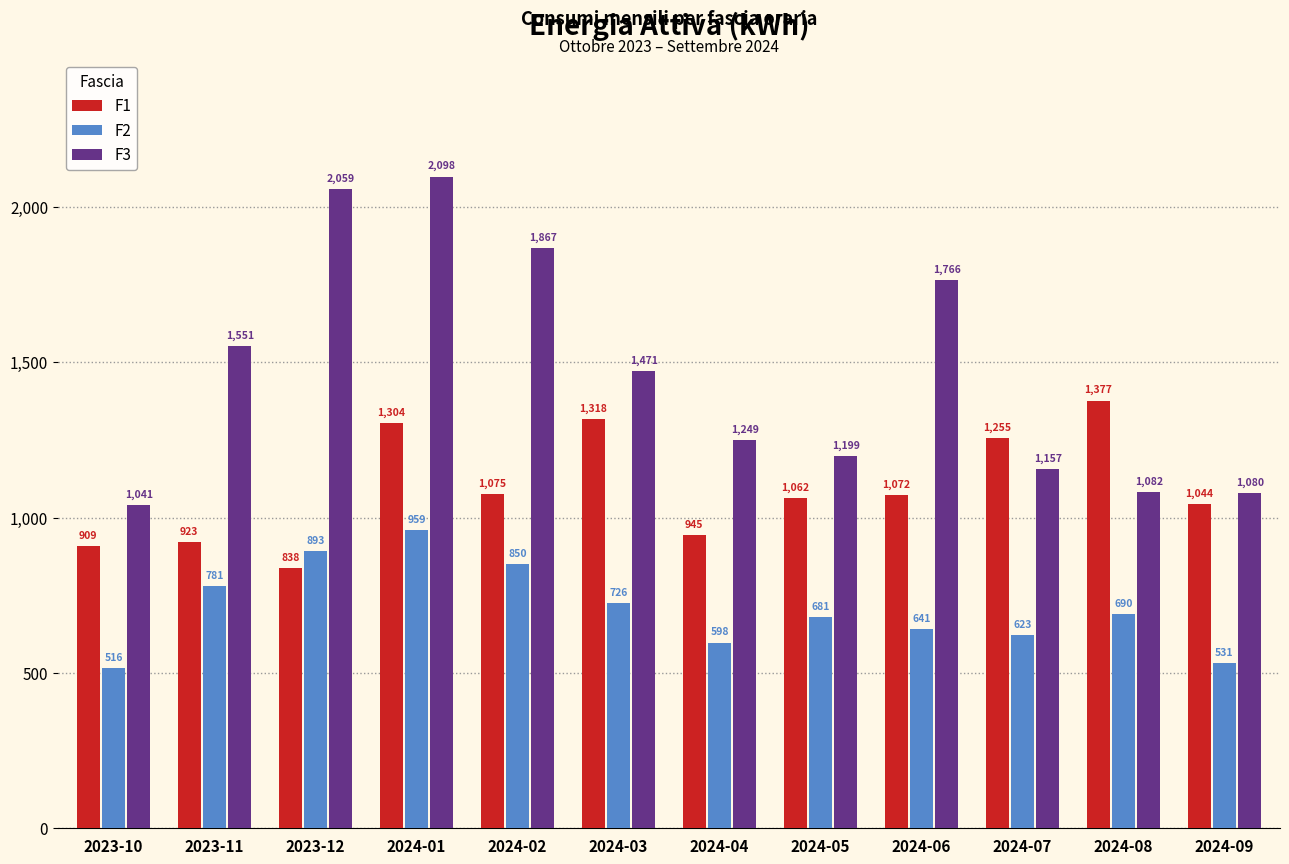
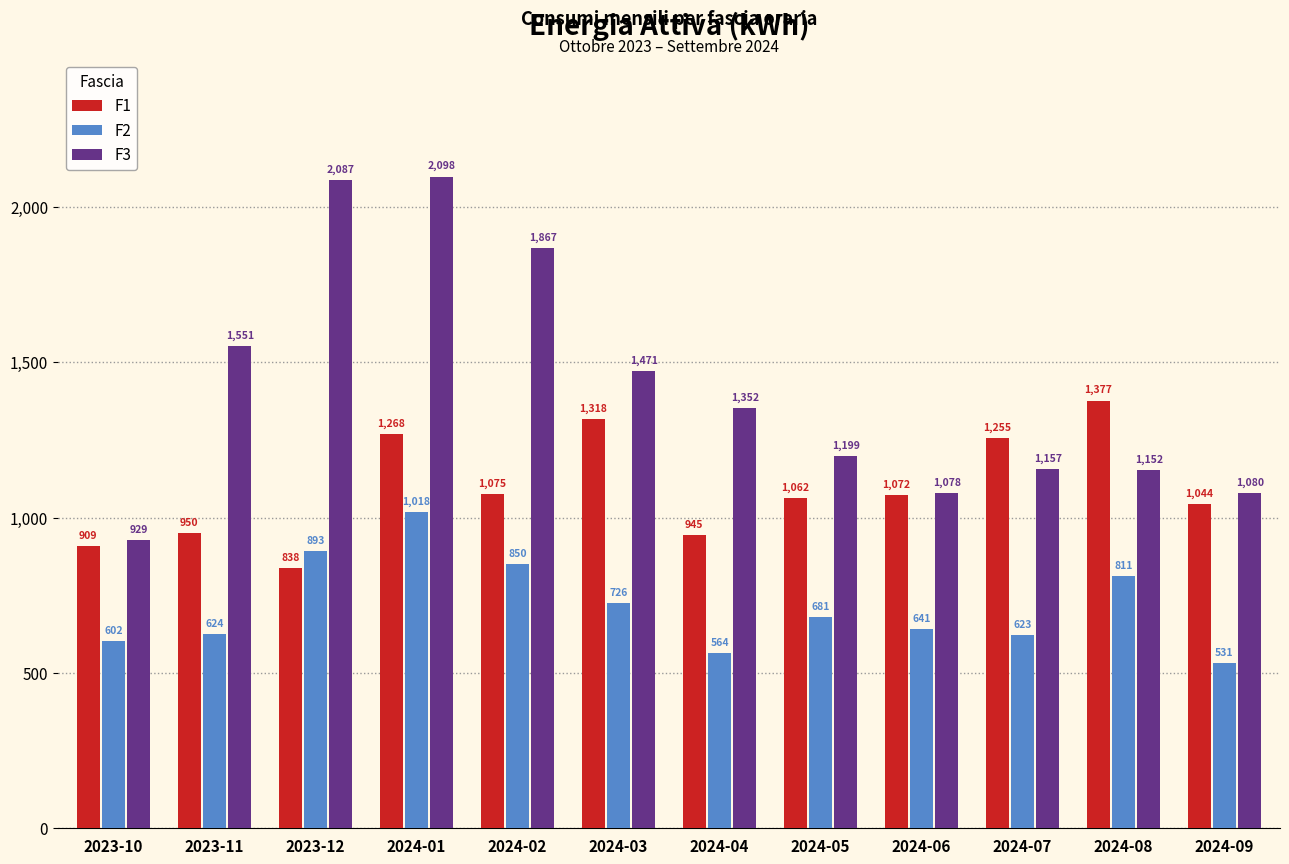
  {
    "F1": {
      "2023-10": "909",
-     "2023-11": "923",
+     "2023-11": "950",
      "2023-12": "838",
-     "2024-01": "1,304",
+     "2024-01": "1,268",
      "2024-02": "1,075",
      "2024-03": "1,318",
      "2024-04": "945",
      "2024-05": "1,062",
      "2024-06": "1,072",
      "2024-07": "1,255",
      "2024-08": "1,377",
      "2024-09": "1,044"
    },
    "F2": {
-     "2023-10": "516",
-     "2023-11": "781",
+     "2023-10": "602",
+     "2023-11": "624",
      "2023-12": "893",
-     "2024-01": "959",
+     "2024-01": "1,018",
      "2024-02": "850",
      "2024-03": "726",
-     "2024-04": "598",
+     "2024-04": "564",
      "2024-05": "681",
      "2024-06": "641",
      "2024-07": "623",
-     "2024-08": "690",
+     "2024-08": "811",
      "2024-09": "531"
    },
    "F3": {
-     "2023-10": "1,041",
+     "2023-10": "929",
      "2023-11": "1,551",
-     "2023-12": "2,059",
+     "2023-12": "2,087",
      "2024-01": "2,098",
      "2024-02": "1,867",
      "2024-03": "1,471",
-     "2024-04": "1,249",
+     "2024-04": "1,352",
      "2024-05": "1,199",
-     "2024-06": "1,766",
+     "2024-06": "1,078",
      "2024-07": "1,157",
-     "2024-08": "1,082",
+     "2024-08": "1,152",
      "2024-09": "1,080"
    }
  }
